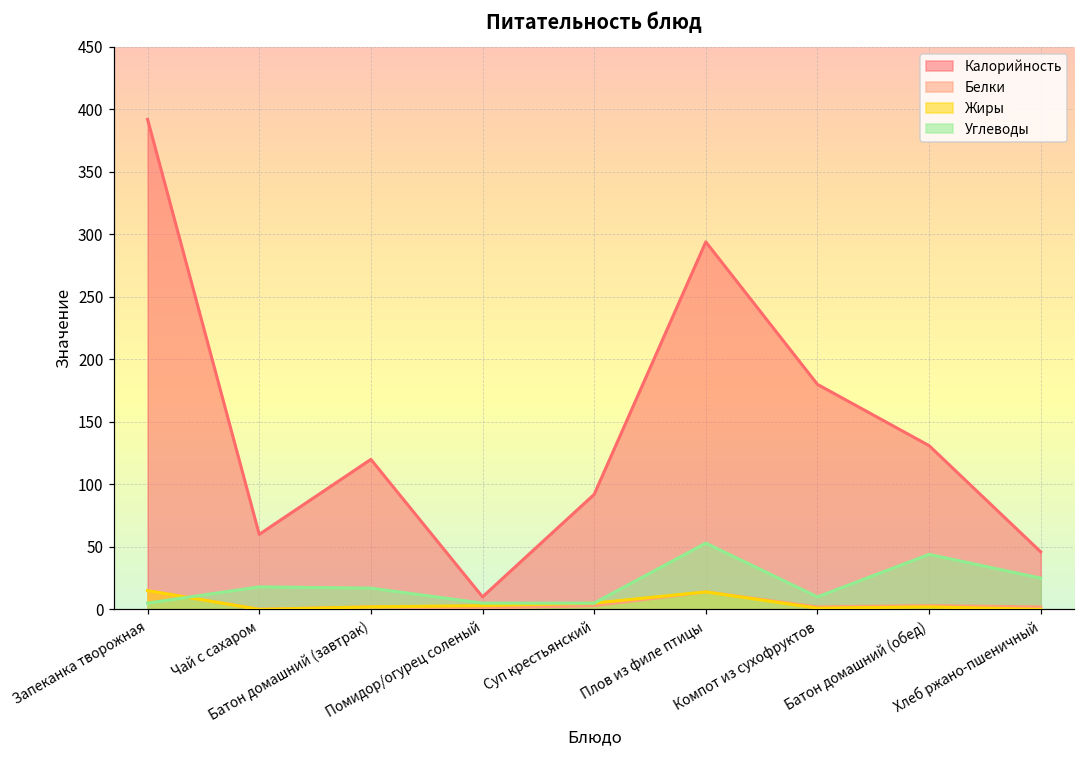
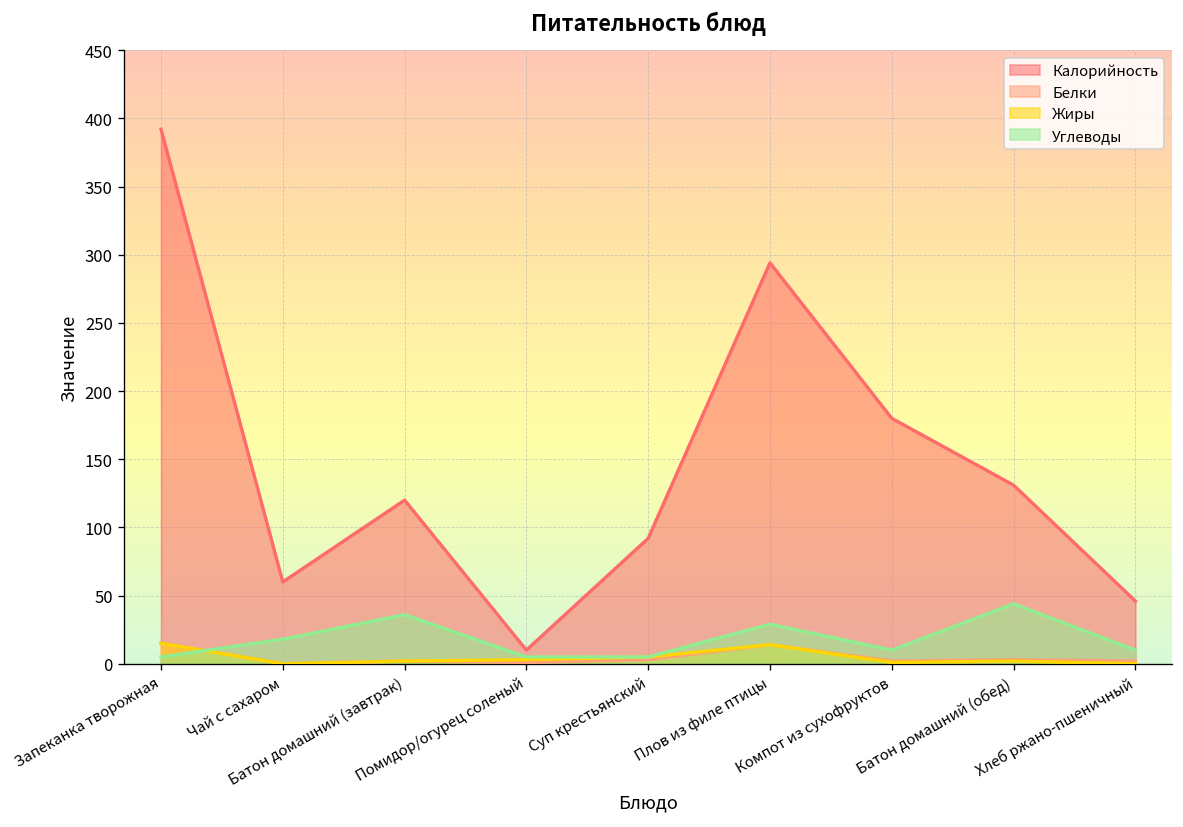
  {
    "Углеводы": {
      "Запеканка творожная": 5,
      "Чай с сахаром": 18,
-     "Батон домашний (завтрак)": 17,
-     "Плов из филе птицы": 53,
+     "Батон домашний (завтрак)": 36,
+     "Плов из филе птицы": 29,
      "Компот из сухофруктов": 10,
      "Батон домашний (обед)": 44,
-     "Хлеб ржано-пшеничный": 25
+     "Хлеб ржано-пшеничный": 10
    }
  }
